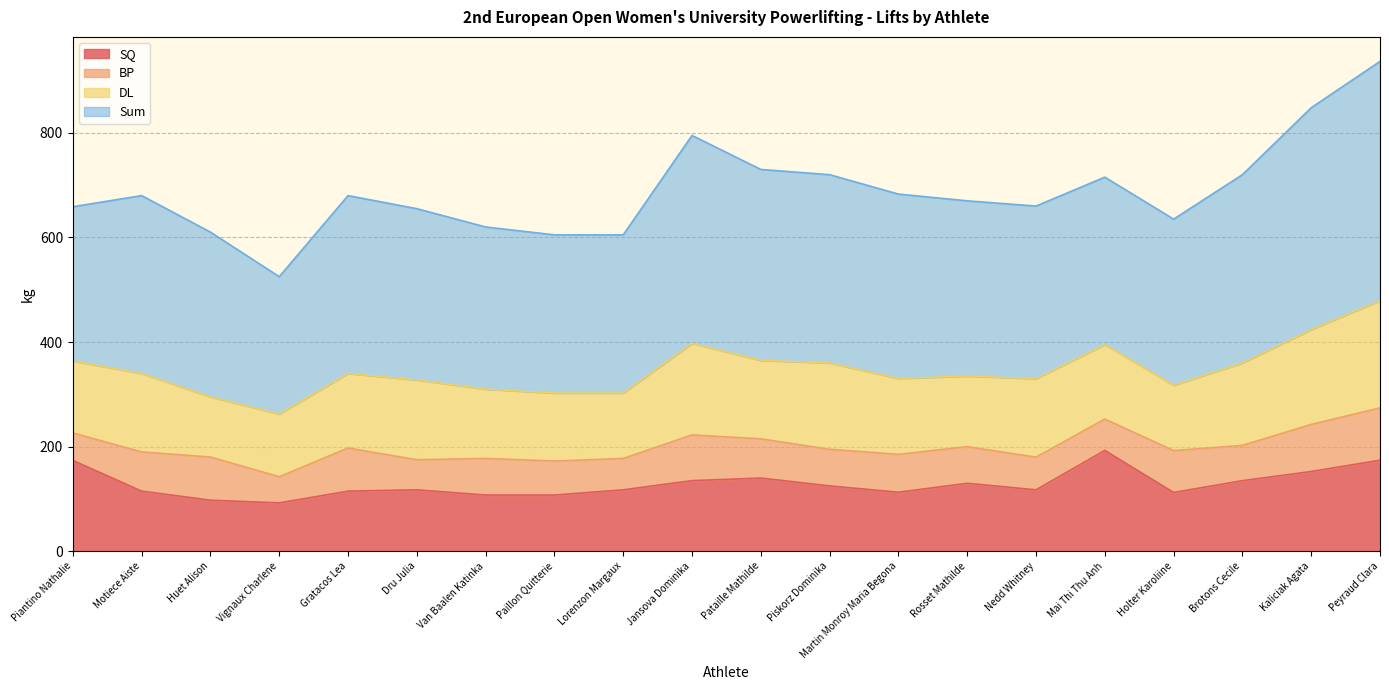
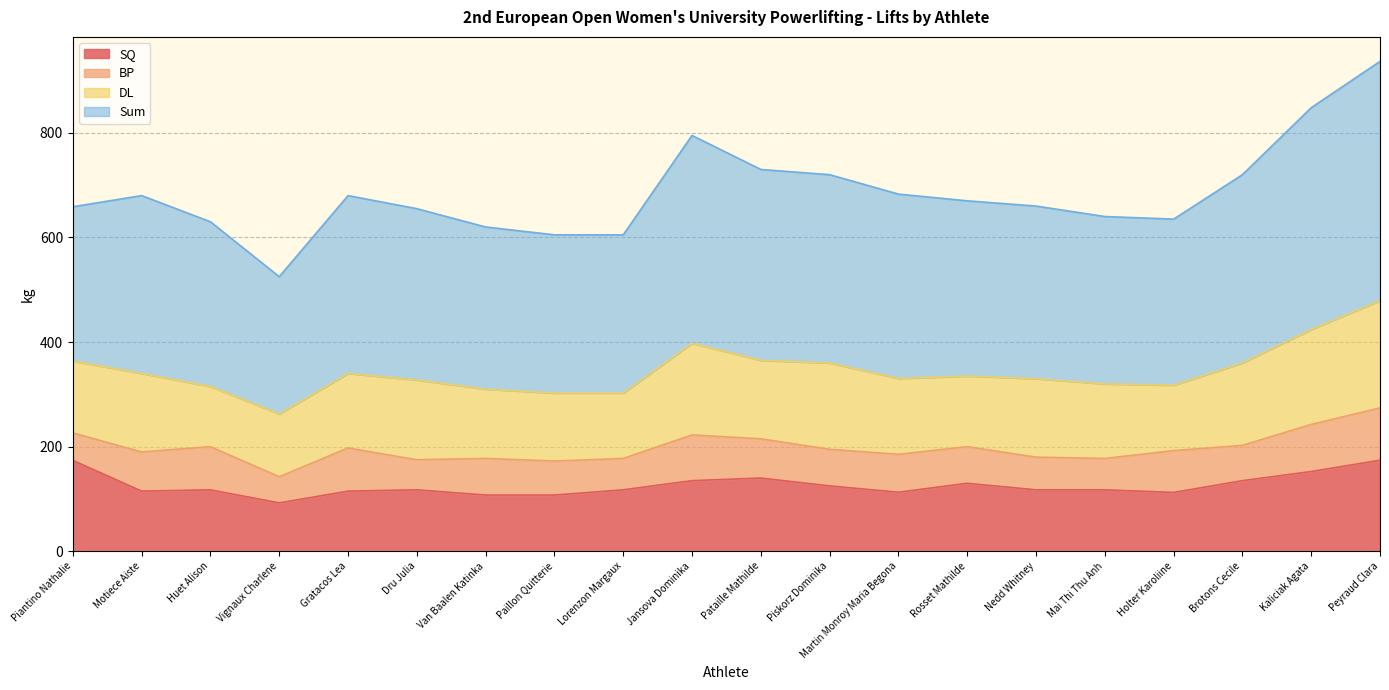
  {
    "SQ": {
      "Piantino Nathalie": 170,
      "Motiece Aiste": 120,
-     "Huet Alison": 100,
+     "Huet Alison": 120,
      "Vignaux Charlene": 90,
      "Gratacos Lea": 120,
      "Dru Julia": 120,
      "Van Baalen Katinka": 110,
      "Paillon Quitterie": 110,
      "Lorenzon Margaux": 120,
      "Jansova Dominika": 140,
      "Pataille Mathilde": 140,
      "Piskorz Dominika": 130,
      "Martin Monroy Maria Begona": 110,
      "Rosset Mathilde": 130,
      "Nedd Whitney": 120,
-     "Mai Thi Thu Anh": 190,
+     "Mai Thi Thu Anh": 120,
      "Holter Karoliine": 110,
      "Brotons Cecile": 140,
      "Kaliciak Agata": 150,
      "Peyraud Clara": 170
    },
    "Sum": {
      "Piantino Nathalie": 300,
      "Motiece Aiste": 340,
      "Huet Alison": 320,
      "Vignaux Charlene": 260,
      "Gratacos Lea": 340,
      "Dru Julia": 330,
      "Van Baalen Katinka": 310,
      "Paillon Quitterie": 300,
      "Lorenzon Margaux": 300,
      "Jansova Dominika": 400,
      "Pataille Mathilde": 370,
      "Piskorz Dominika": 360,
      "Martin Monroy Maria Begona": 350,
      "Rosset Mathilde": 340,
      "Nedd Whitney": 330,
      "Mai Thi Thu Anh": 320,
      "Holter Karoliine": 320,
      "Brotons Cecile": 360,
      "Kaliciak Agata": 420,
      "Peyraud Clara": 460
    }
  }
